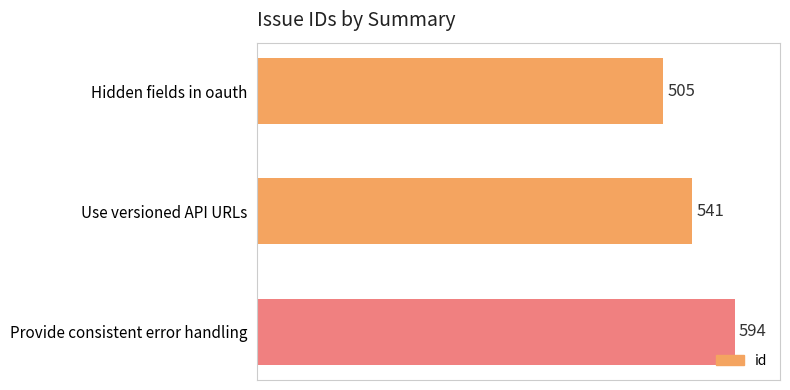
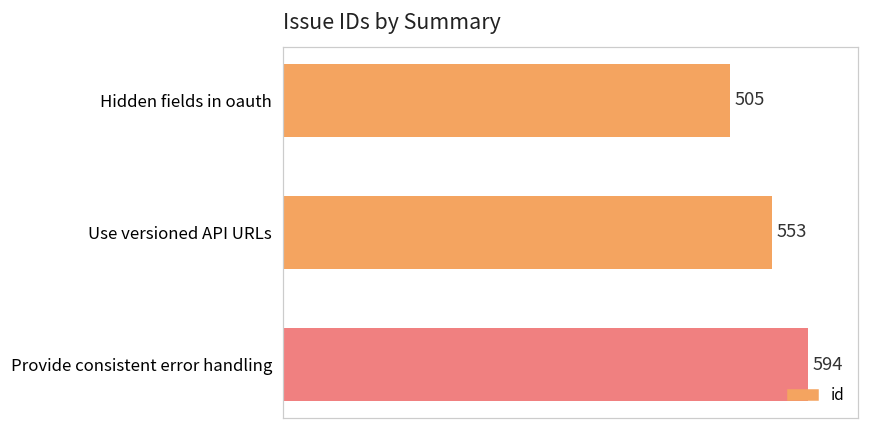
  {
    "Hidden fields in oauth": 505,
-   "Use versioned API URLs": 541,
+   "Use versioned API URLs": 553,
    "Provide consistent error handling": 594
  }
